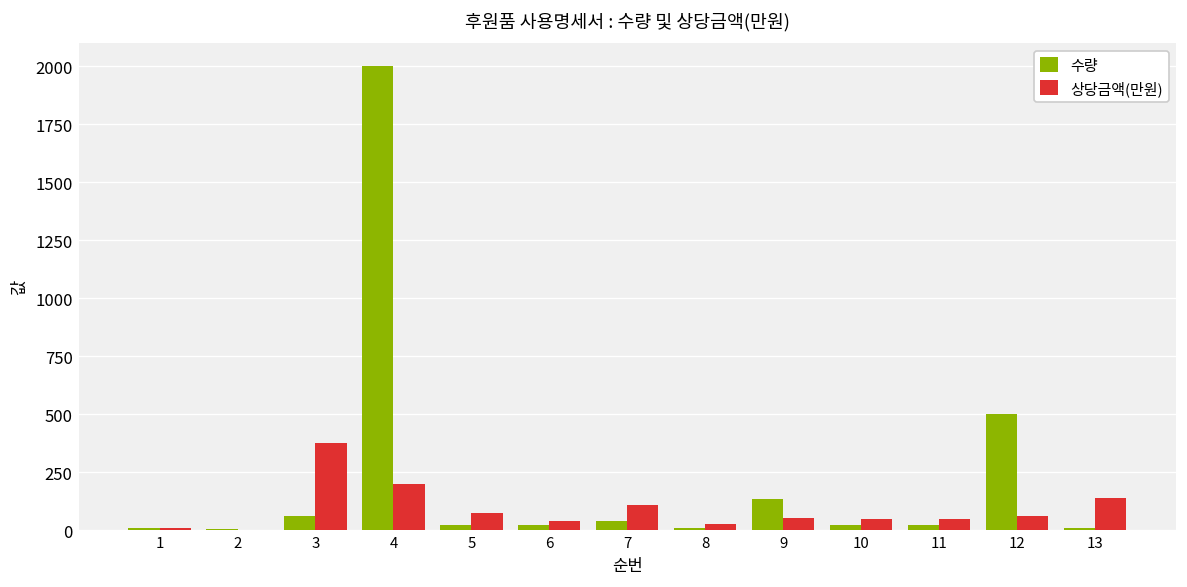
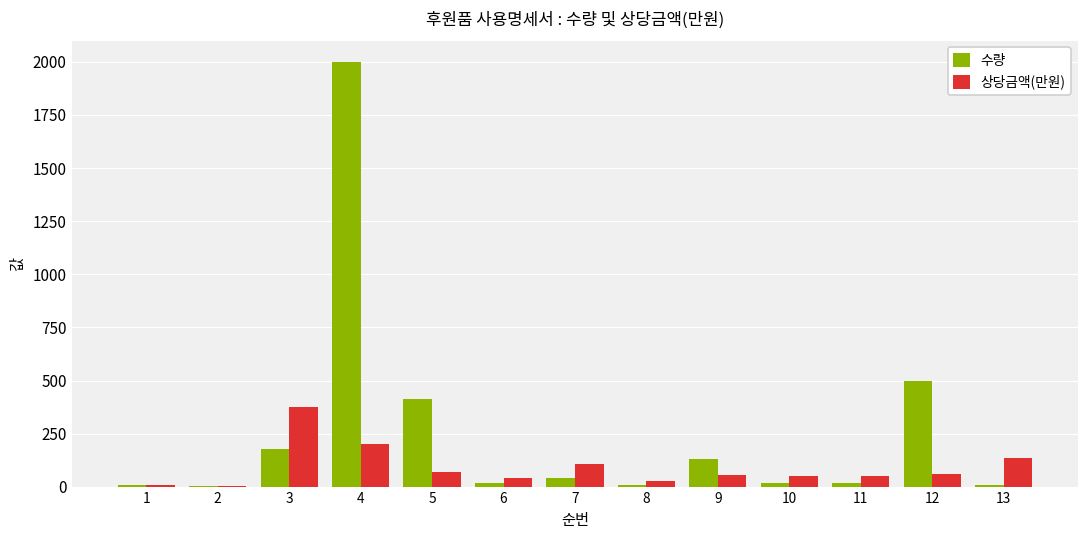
  {
    "수량": {
-     "3": 60,
+     "3": 180,
      "4": 2000,
-     "5": 20,
+     "5": 410,
      "6": 20,
      "7": 40,
      "9": 130,
      "10": 20,
      "11": 20,
      "12": 500
    },
    "상당금액(만원)": {
      "3": 380,
      "4": 200,
      "5": 70,
      "6": 40,
      "7": 110,
      "8": 30,
      "9": 50,
      "10": 50,
      "11": 50,
      "12": 60,
      "13": 140
    }
  }
